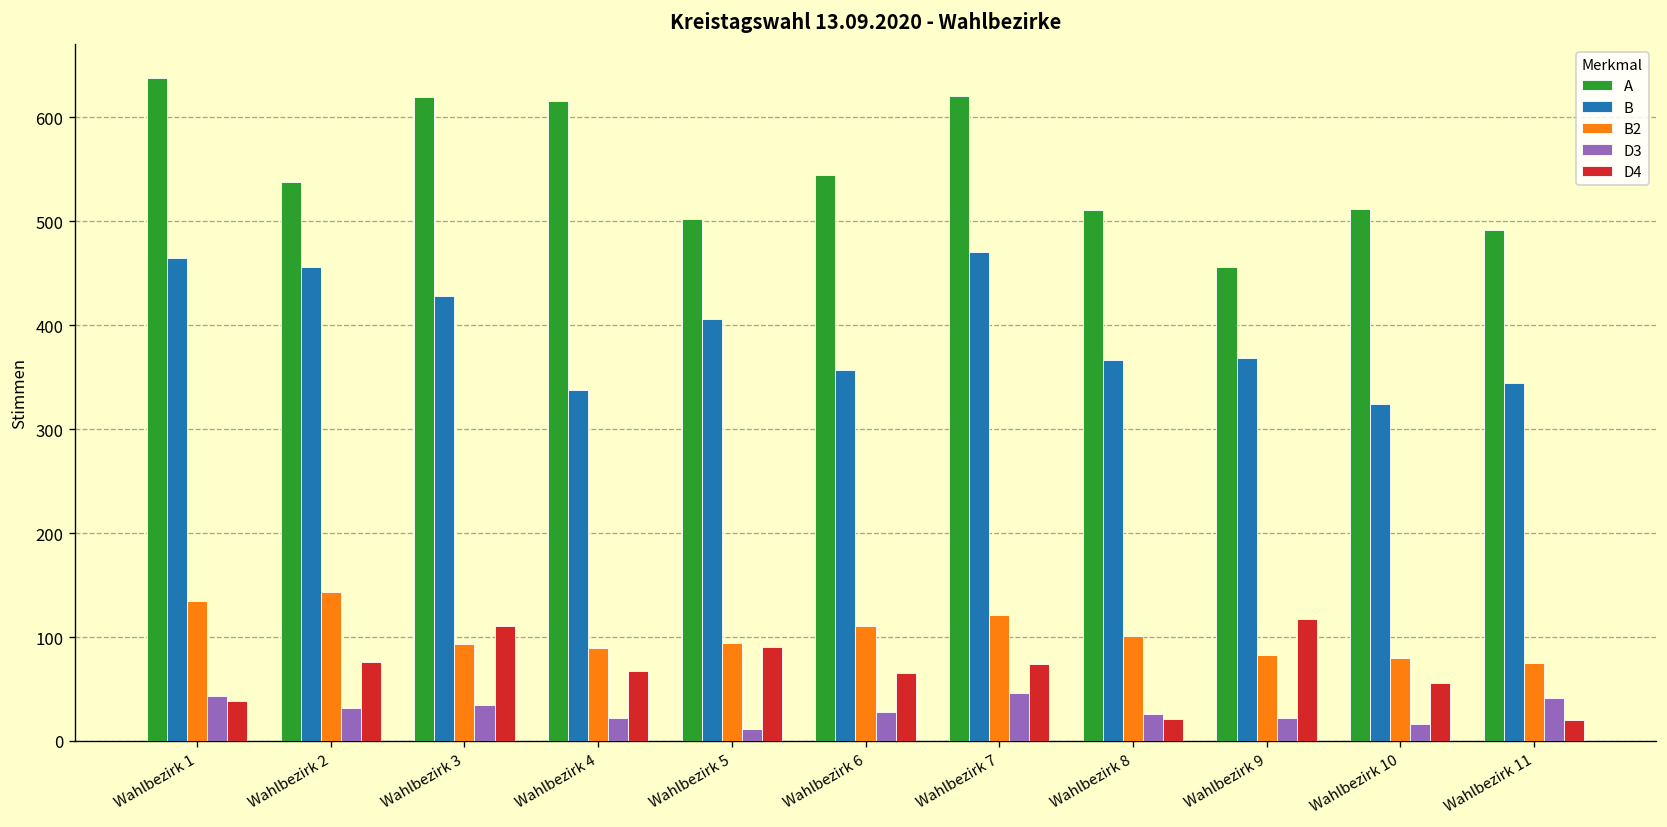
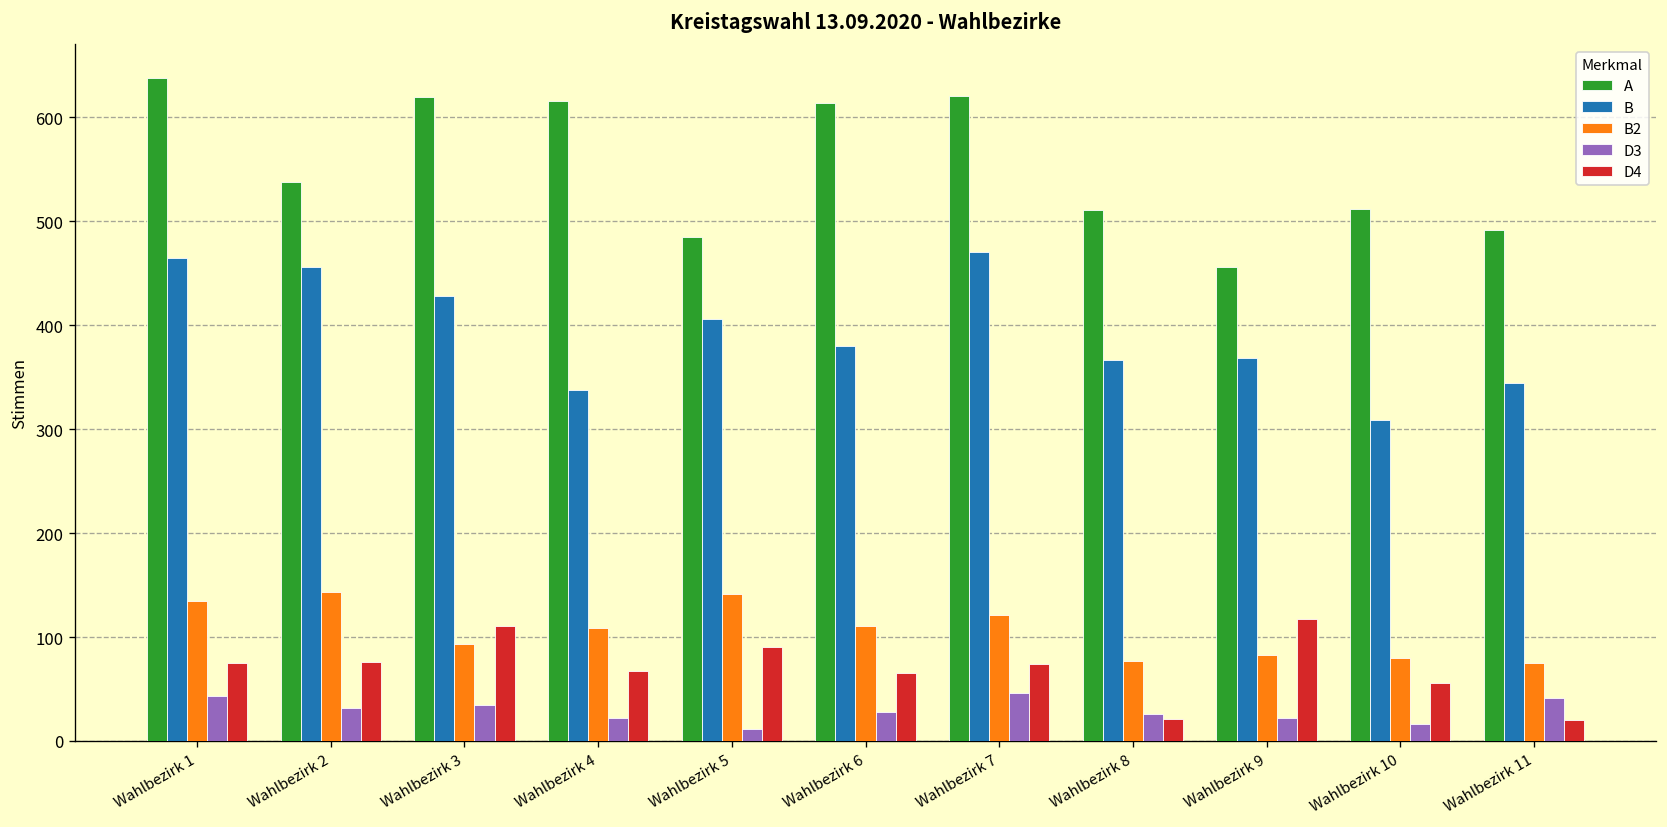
  {
    "A": {
      "Wahlbezirk 1": 640,
      "Wahlbezirk 2": 540,
      "Wahlbezirk 3": 620,
      "Wahlbezirk 4": 620,
-     "Wahlbezirk 5": 500,
-     "Wahlbezirk 6": 540,
+     "Wahlbezirk 5": 490,
+     "Wahlbezirk 6": 610,
      "Wahlbezirk 7": 620,
      "Wahlbezirk 8": 510,
      "Wahlbezirk 9": 460,
      "Wahlbezirk 10": 510,
      "Wahlbezirk 11": 490
    },
    "B": {
      "Wahlbezirk 1": 470,
      "Wahlbezirk 2": 460,
      "Wahlbezirk 3": 430,
      "Wahlbezirk 4": 340,
      "Wahlbezirk 5": 410,
-     "Wahlbezirk 6": 360,
+     "Wahlbezirk 6": 380,
      "Wahlbezirk 7": 470,
      "Wahlbezirk 8": 370,
      "Wahlbezirk 9": 370,
-     "Wahlbezirk 10": 320,
+     "Wahlbezirk 10": 310,
      "Wahlbezirk 11": 340
    },
    "B2": {
      "Wahlbezirk 1": 140,
      "Wahlbezirk 2": 140,
      "Wahlbezirk 3": 90,
-     "Wahlbezirk 4": 90,
-     "Wahlbezirk 5": 90,
+     "Wahlbezirk 4": 110,
+     "Wahlbezirk 5": 140,
      "Wahlbezirk 6": 110,
      "Wahlbezirk 7": 120,
-     "Wahlbezirk 8": 100,
+     "Wahlbezirk 8": 80,
      "Wahlbezirk 9": 80,
      "Wahlbezirk 10": 80,
      "Wahlbezirk 11": 80
    },
    "D3": {
      "Wahlbezirk 1": 40,
      "Wahlbezirk 2": 30,
      "Wahlbezirk 3": 40,
      "Wahlbezirk 4": 20,
      "Wahlbezirk 5": 10,
      "Wahlbezirk 6": 30,
      "Wahlbezirk 7": 50,
      "Wahlbezirk 8": 30,
      "Wahlbezirk 9": 20,
      "Wahlbezirk 10": 20,
      "Wahlbezirk 11": 40
    },
    "D4": {
-     "Wahlbezirk 1": 40,
+     "Wahlbezirk 1": 80,
      "Wahlbezirk 2": 80,
      "Wahlbezirk 3": 110,
      "Wahlbezirk 4": 70,
      "Wahlbezirk 5": 90,
      "Wahlbezirk 6": 70,
      "Wahlbezirk 7": 70,
      "Wahlbezirk 8": 20,
      "Wahlbezirk 9": 120,
      "Wahlbezirk 10": 60,
      "Wahlbezirk 11": 20
    }
  }
